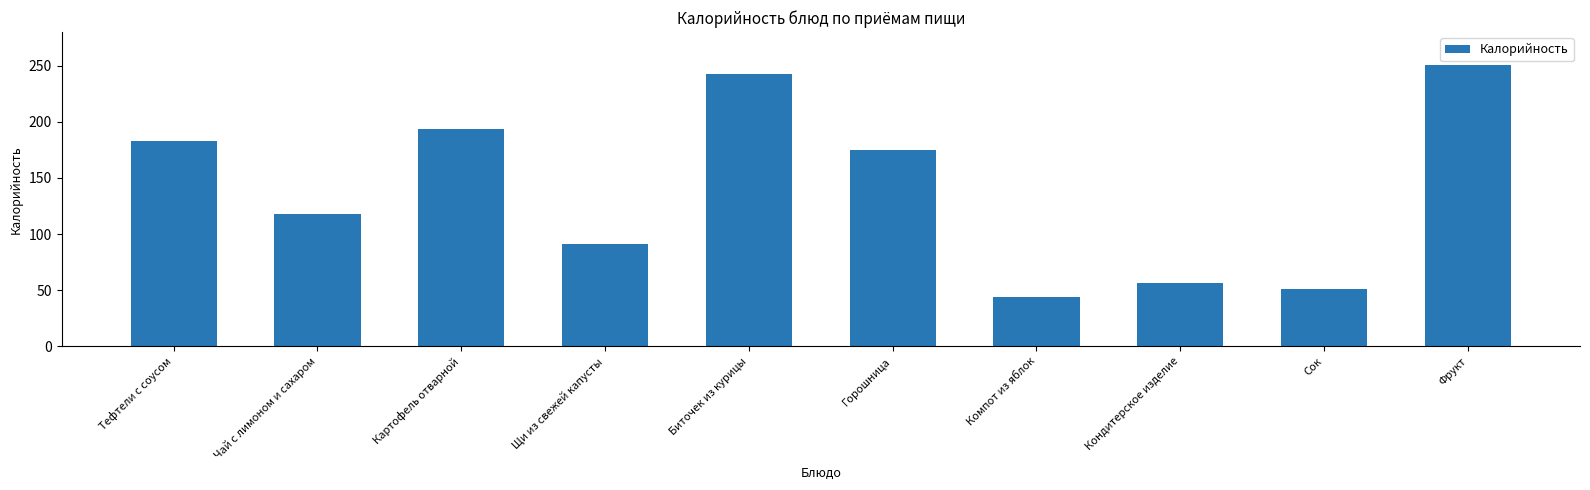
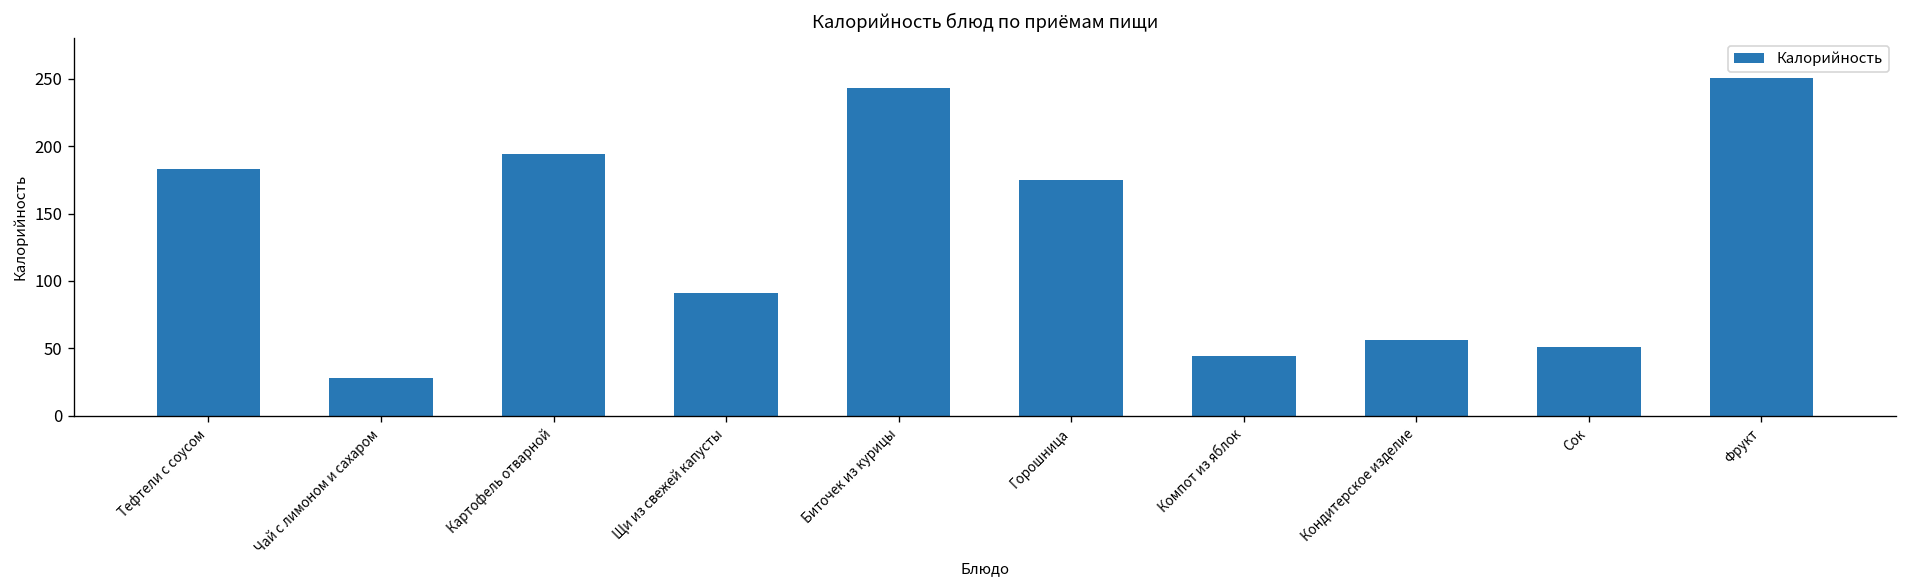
  {
    "Тефтели с соусом": 183,
-   "Чай с лимоном и сахаром": 118,
+   "Чай с лимоном и сахаром": 28,
    "Картофель отварной": 194,
    "Щи из свежей капусты": 91,
    "Биточек из курицы": 243,
    "Горошница": 175,
    "Компот из яблок": 44,
    "Кондитерское изделие": 56,
    "Сок": 51,
    "Фрукт": 251
  }
